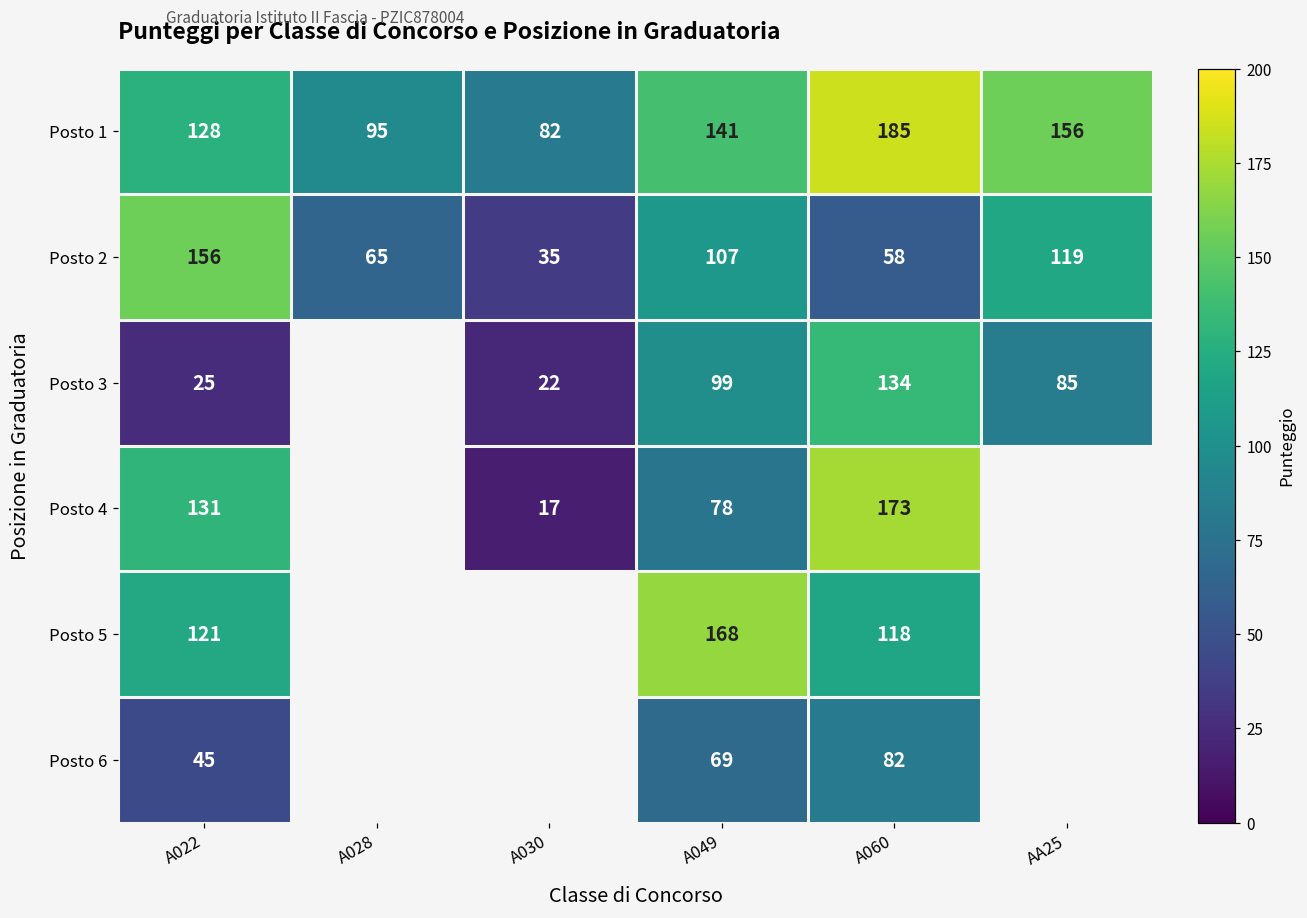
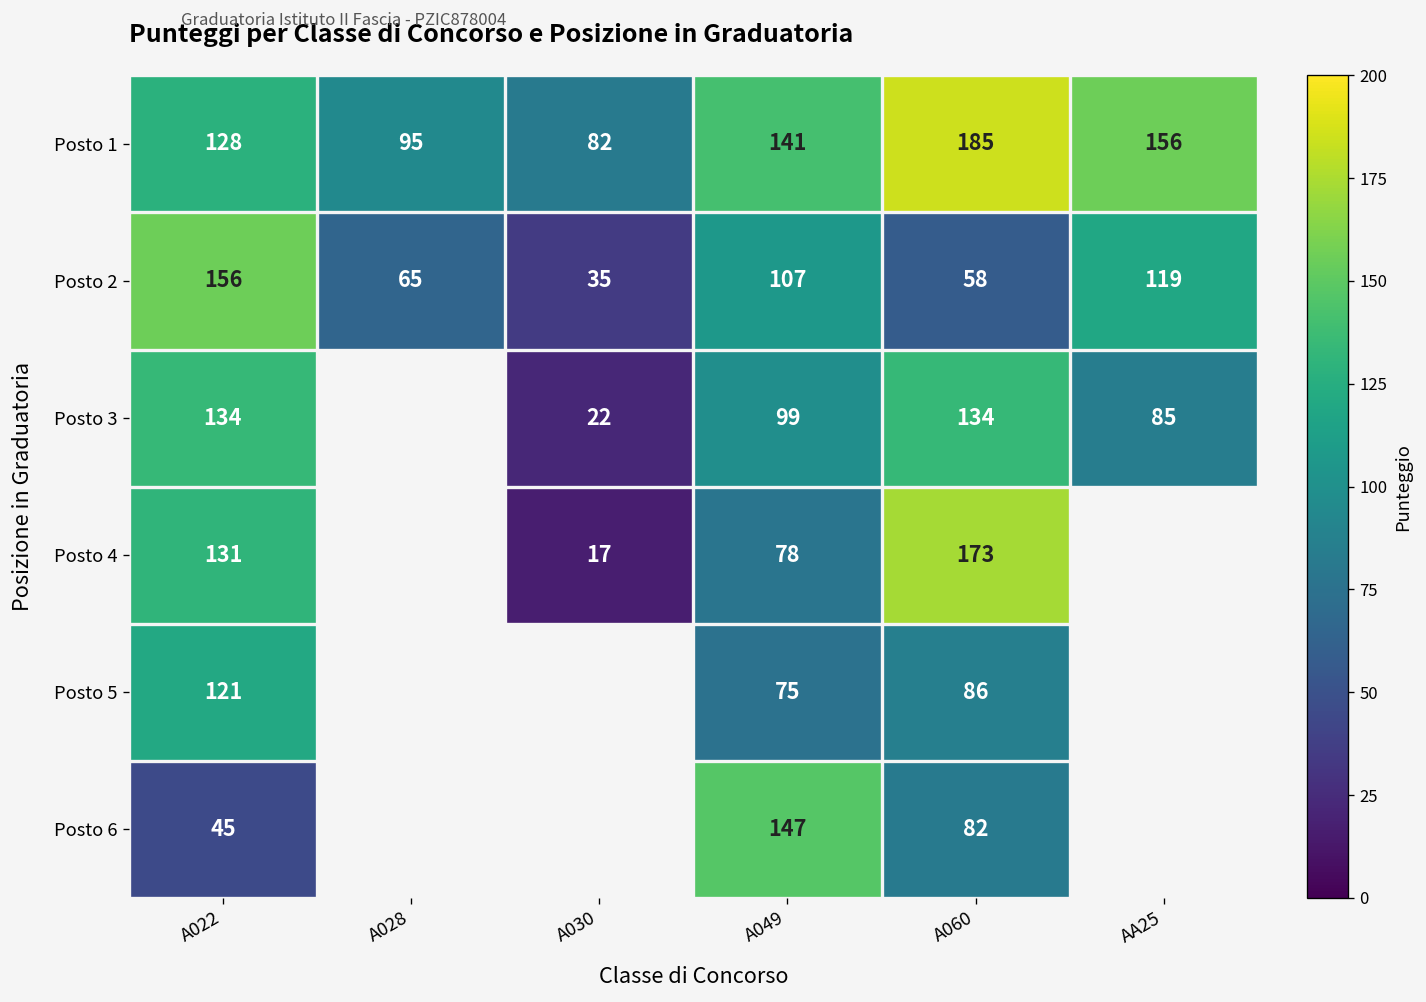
  {
    "Posto 1": {
      "A022": 128,
      "A028": 95,
      "A030": 82,
      "A049": 141,
      "A060": 185,
      "AA25": 156
    },
    "Posto 2": {
      "A022": 156,
      "A028": 65,
      "A030": 35,
      "A049": 107,
      "A060": 58,
      "AA25": 119
    },
    "Posto 3": {
-     "A022": 25,
+     "A022": 134,
      "A030": 22,
      "A049": 99,
      "A060": 134,
      "AA25": 85
    },
    "Posto 4": {
      "A022": 131,
      "A030": 17,
      "A049": 78,
      "A060": 173
    },
    "Posto 5": {
      "A022": 121,
-     "A049": 168,
-     "A060": 118
+     "A049": 75,
+     "A060": 86
    },
    "Posto 6": {
      "A022": 45,
-     "A049": 69,
+     "A049": 147,
      "A060": 82
    }
  }
